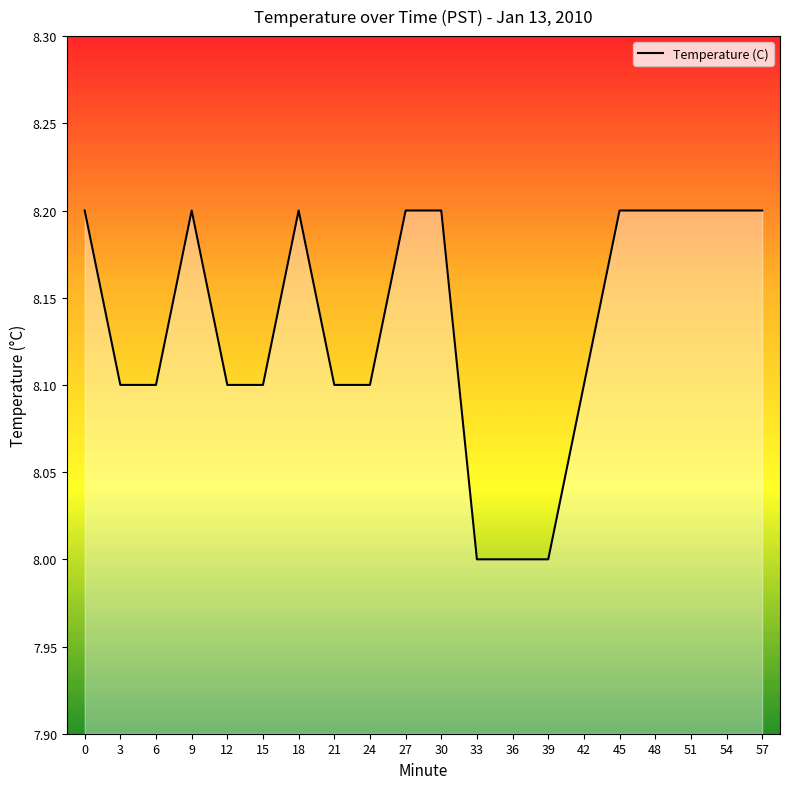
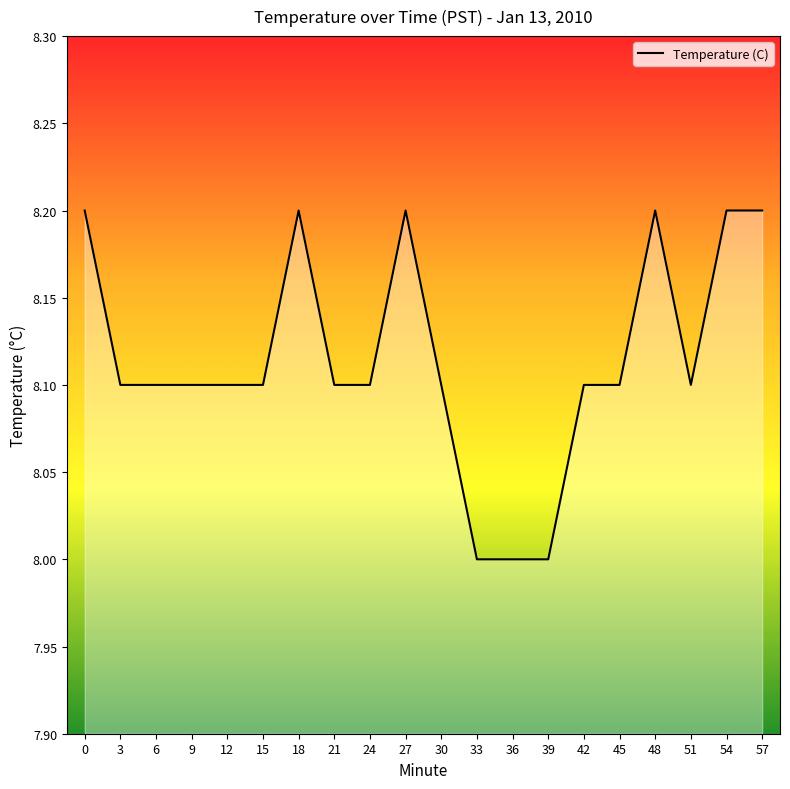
  {
    "0": 8.2,
    "3": 8.1,
    "6": 8.1,
-   "9": 8.2,
+   "9": 8.1,
    "12": 8.1,
    "15": 8.1,
    "18": 8.2,
    "21": 8.1,
    "24": 8.1,
    "27": 8.2,
-   "30": 8.2,
+   "30": 8.1,
    "33": 8.0,
    "36": 8.0,
    "39": 8.0,
    "42": 8.1,
-   "45": 8.2,
+   "45": 8.1,
    "48": 8.2,
-   "51": 8.2,
+   "51": 8.1,
    "54": 8.2,
    "57": 8.2
  }
